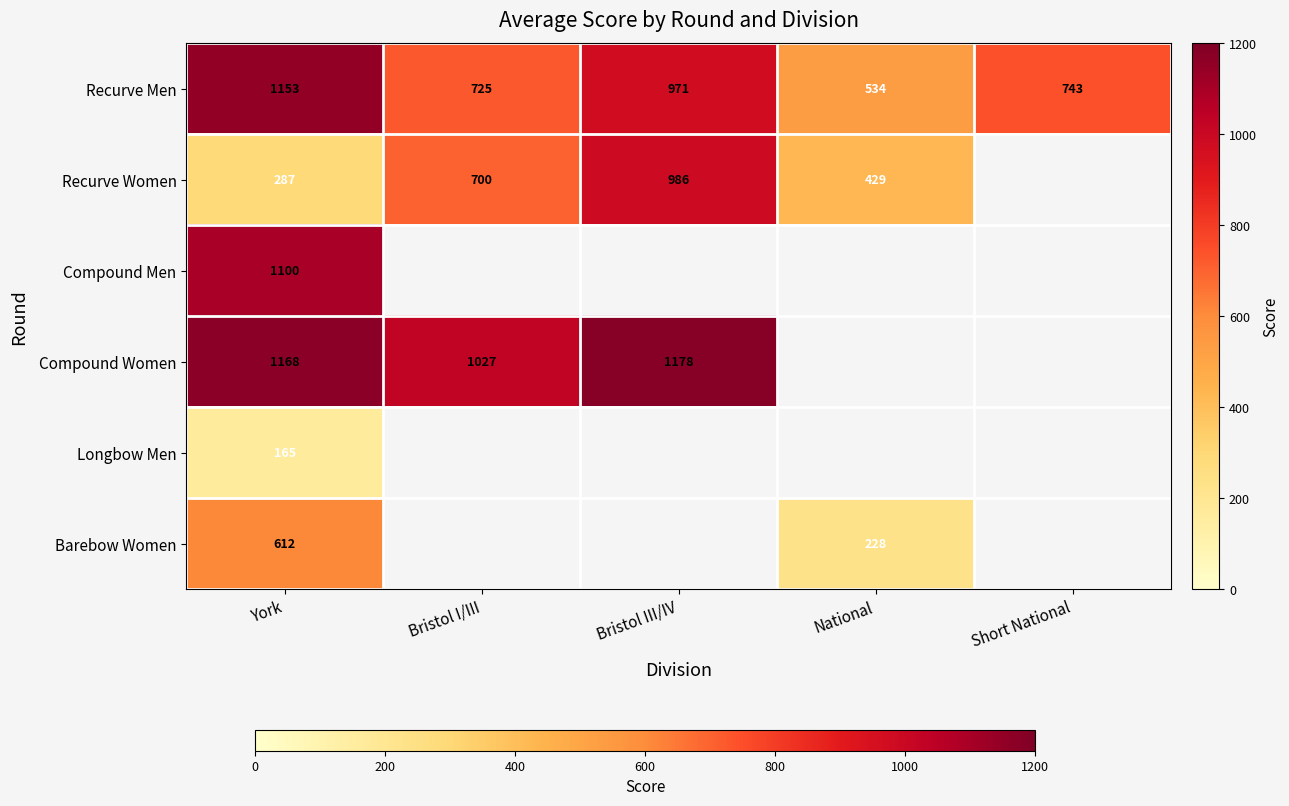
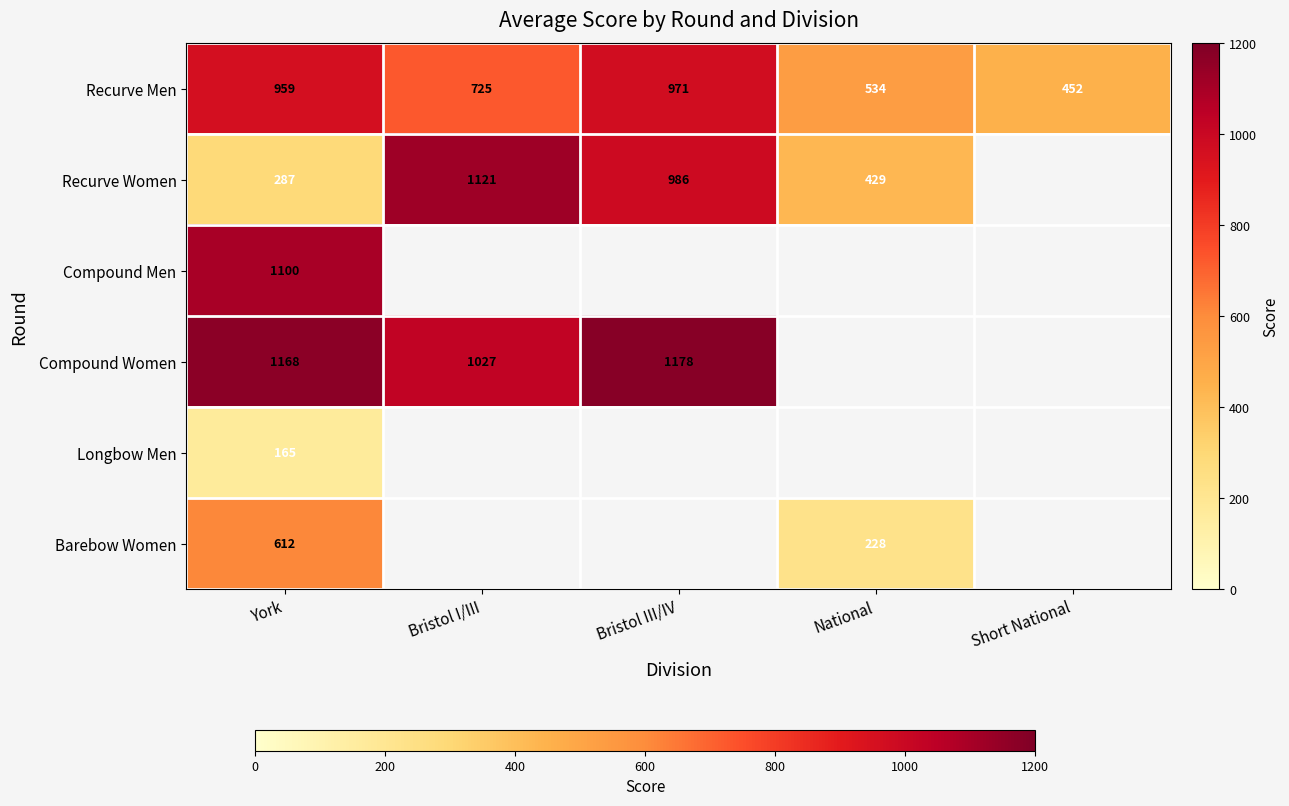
  {
    "Recurve Men": {
-     "York": 1153,
+     "York": 959,
      "Bristol I/III": 725,
      "Bristol III/IV": 971,
      "National": 534,
-     "Short National": 743
+     "Short National": 452
    },
    "Recurve Women": {
      "York": 287,
-     "Bristol I/III": 700,
+     "Bristol I/III": 1121,
      "Bristol III/IV": 986,
      "National": 429
    },
    "Compound Men": {
      "York": 1100
    },
    "Compound Women": {
      "York": 1168,
      "Bristol I/III": 1027,
      "Bristol III/IV": 1178
    },
    "Longbow Men": {
      "York": 165
    },
    "Barebow Women": {
      "York": 612,
      "National": 228
    }
  }
